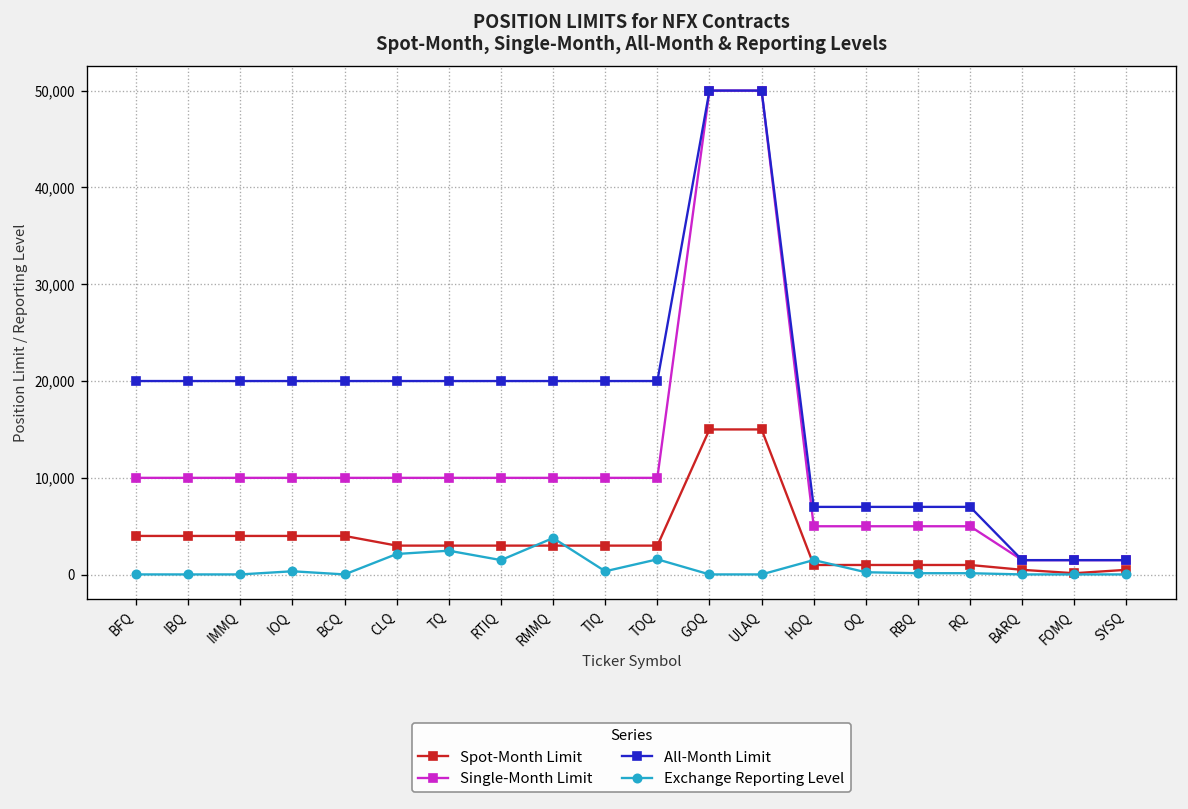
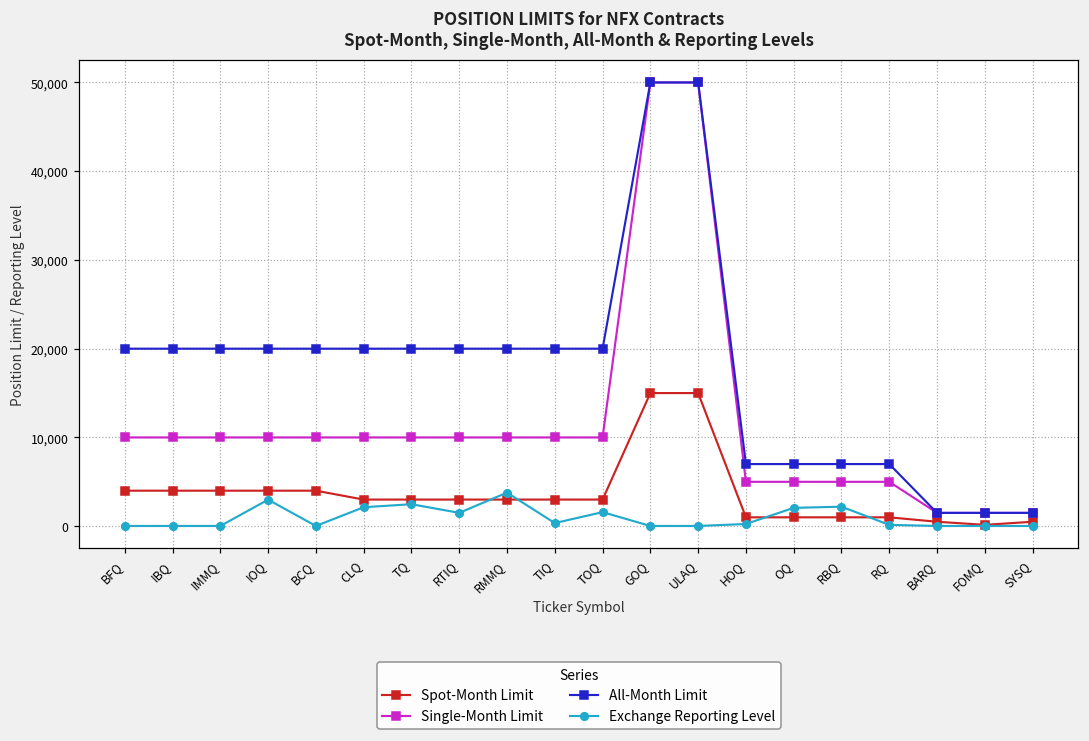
  {
    "Spot-Month Limit": {
      "BFQ": "4,000",
      "IBQ": "4,000",
      "IMMQ": "4,000",
      "IOQ": "4,000",
      "BCQ": "4,000",
      "CLQ": "3,000",
      "TQ": "3,000",
      "RTIQ": "3,000",
      "RMMQ": "3,000",
      "TIQ": "3,000",
      "TOQ": "3,000",
      "GOQ": "15,000",
      "ULAQ": "15,000",
      "HOQ": "1,000",
      "OQ": "1,000",
      "RBQ": "1,000",
      "RQ": "1,000",
      "BARQ": "1,000",
      "SYSQ": "1,000"
    },
    "Single-Month Limit": {
      "BFQ": "10,000",
      "IBQ": "10,000",
      "IMMQ": "10,000",
      "IOQ": "10,000",
      "BCQ": "10,000",
      "CLQ": "10,000",
      "TQ": "10,000",
      "RTIQ": "10,000",
      "RMMQ": "10,000",
      "TIQ": "10,000",
      "TOQ": "10,000",
      "HOQ": "5,000",
      "OQ": "5,000",
      "RBQ": "5,000",
      "RQ": "5,000"
    },
    "All-Month Limit": {
      "BFQ": "20,000",
      "IBQ": "20,000",
      "IMMQ": "20,000",
      "IOQ": "20,000",
      "BCQ": "20,000",
      "CLQ": "20,000",
      "TQ": "20,000",
      "RTIQ": "20,000",
      "RMMQ": "20,000",
      "TIQ": "20,000",
      "TOQ": "20,000",
      "HOQ": "7,000",
      "OQ": "7,000",
      "RBQ": "7,000",
      "RQ": "7,000"
    },
    "Exchange Reporting Level": {
      "BFQ": "0",
      "IBQ": "0",
      "IMMQ": "0",
-     "IOQ": "0",
+     "IOQ": "3,000",
      "BCQ": "0",
      "CLQ": "2,000",
      "TQ": "2,000",
      "RTIQ": "2,000",
      "RMMQ": "4,000",
      "TIQ": "0",
      "TOQ": "2,000",
      "GOQ": "0",
      "ULAQ": "0",
-     "HOQ": "2,000",
-     "OQ": "0",
-     "RBQ": "0",
+     "HOQ": "0",
+     "OQ": "2,000",
+     "RBQ": "2,000",
      "RQ": "0",
      "BARQ": "0",
      "SYSQ": "0"
    }
  }
